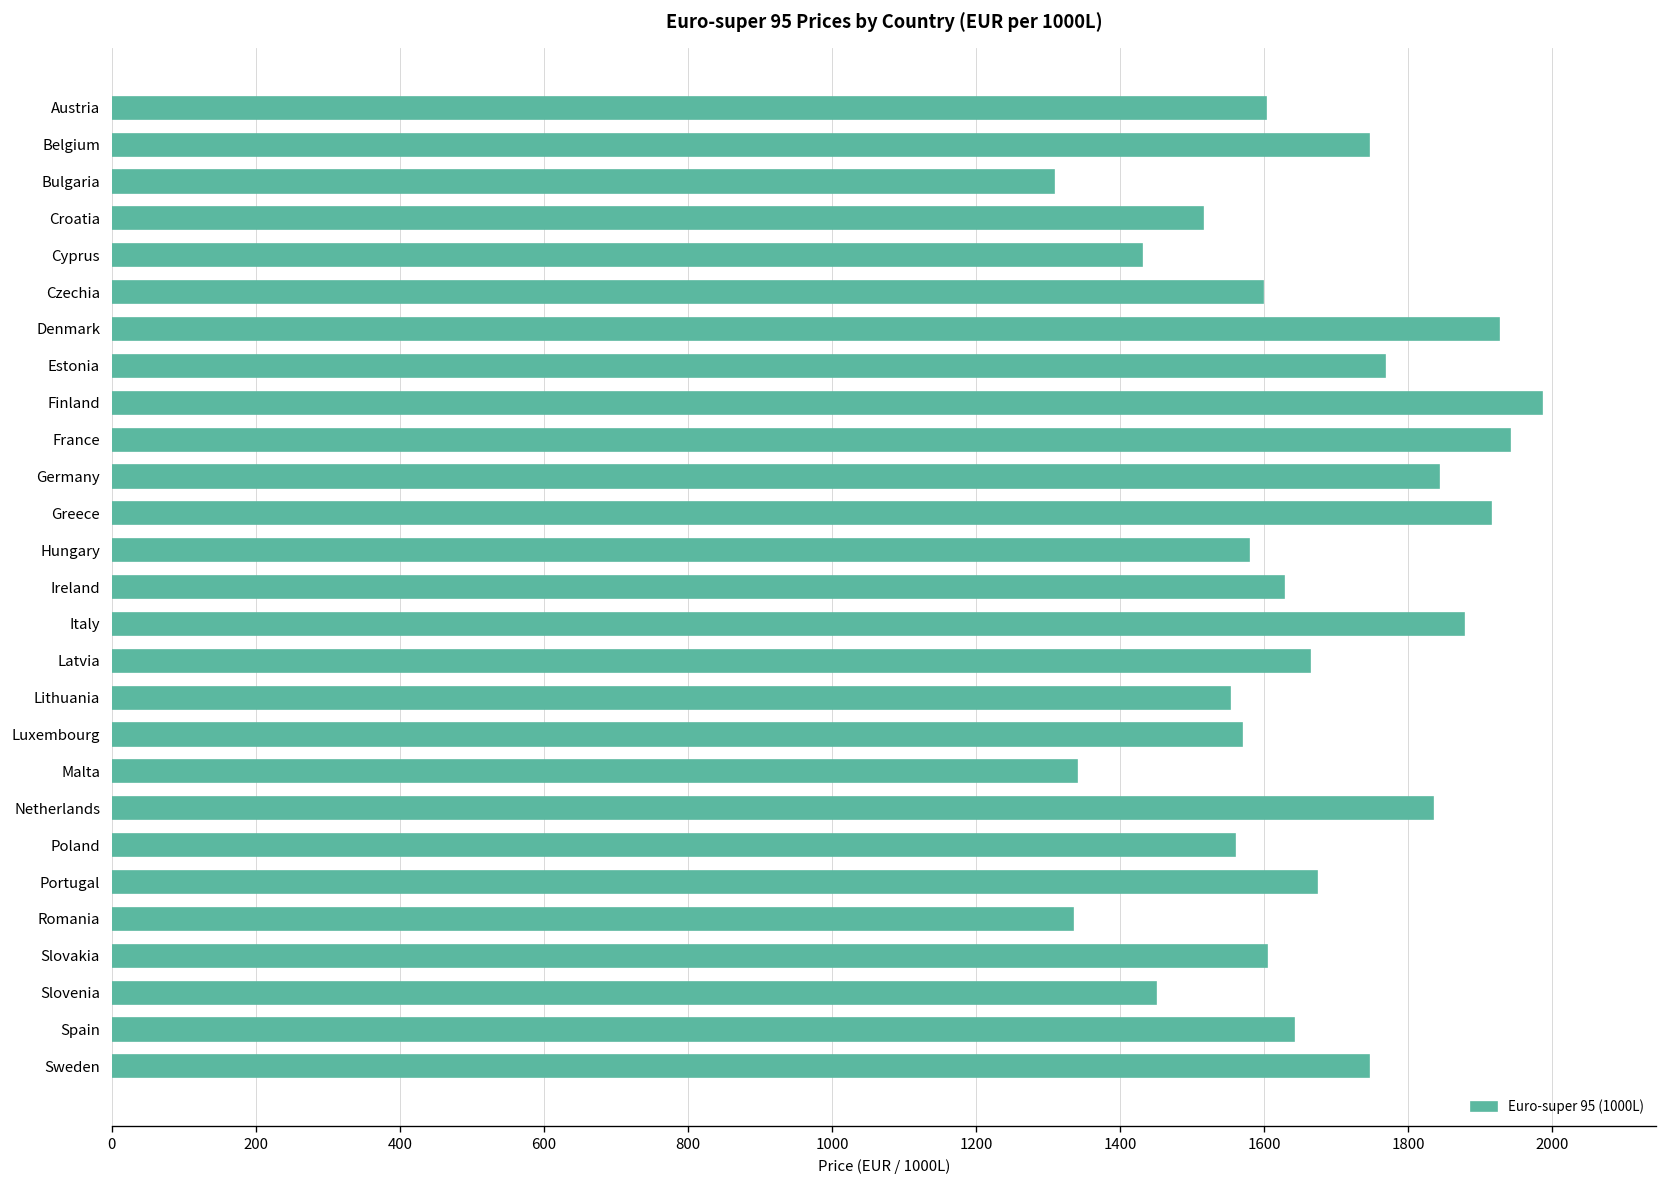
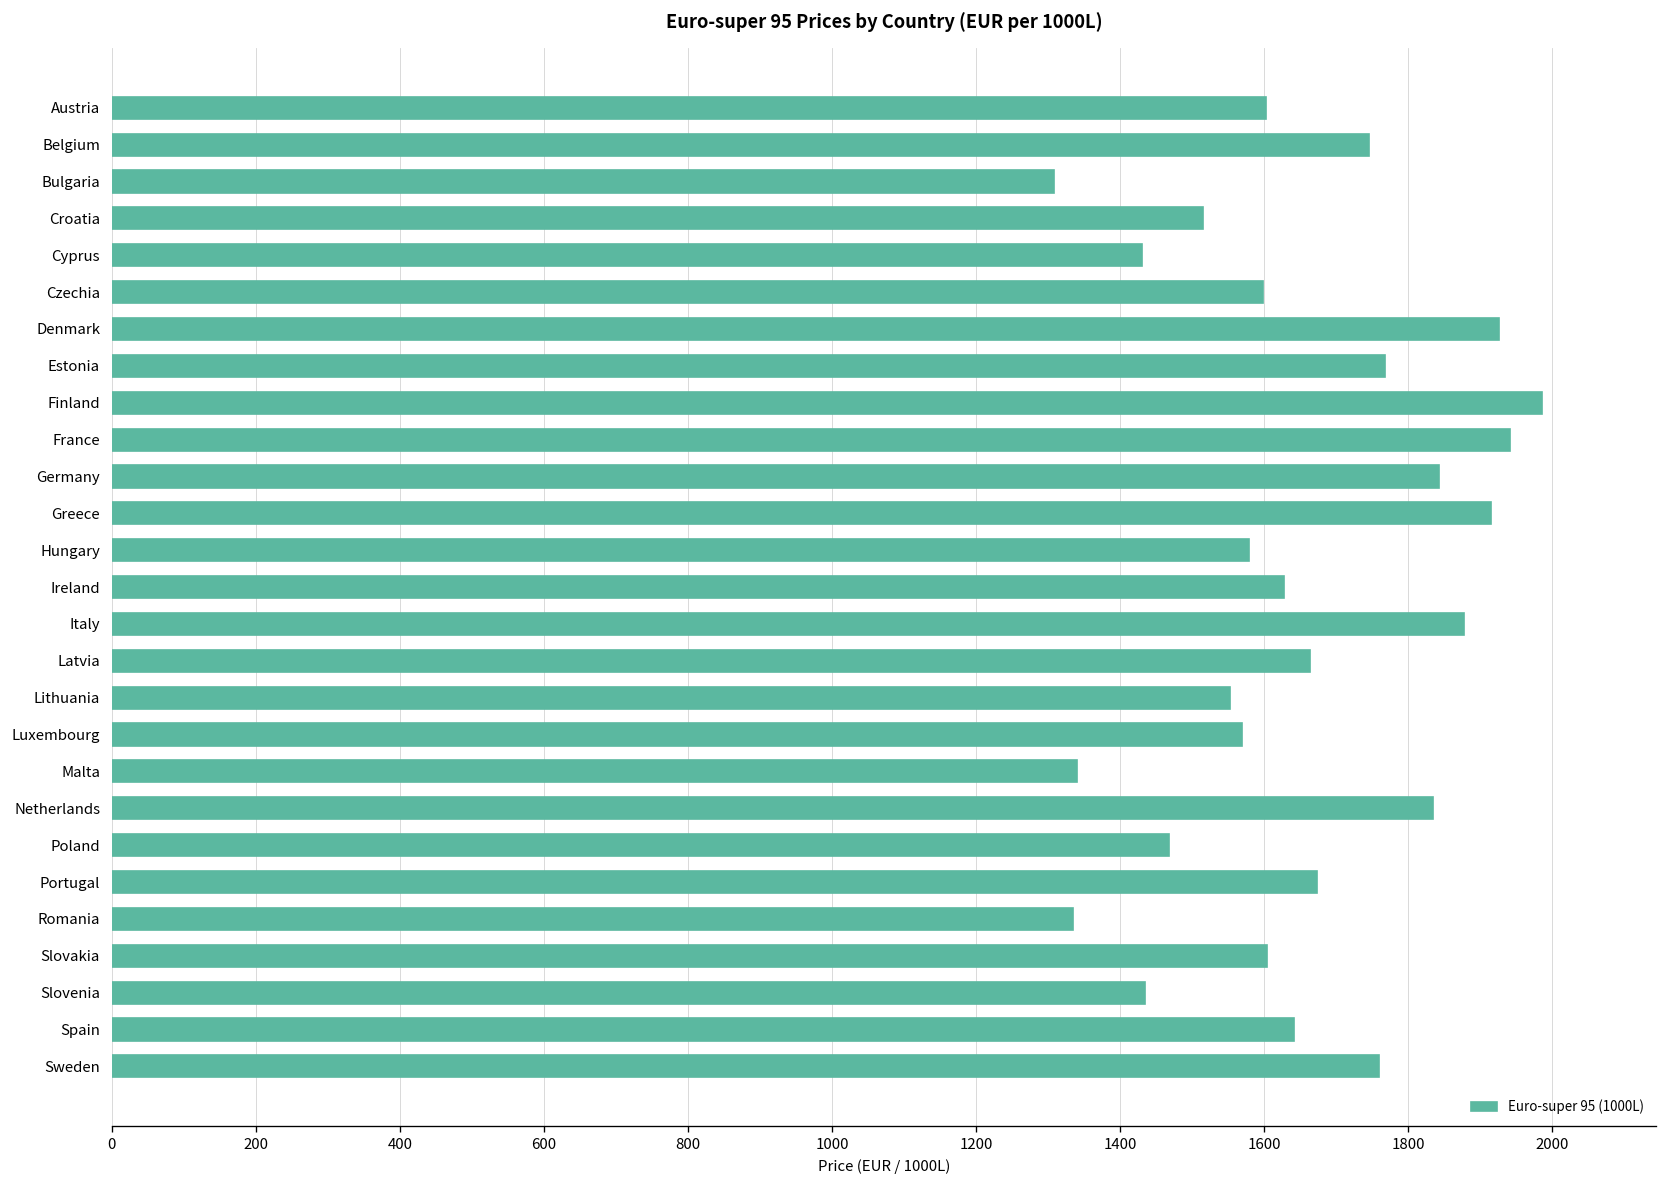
  {
    "Austria": 1600,
    "Belgium": 1740,
    "Bulgaria": 1310,
    "Croatia": 1520,
    "Cyprus": 1430,
    "Czechia": 1600,
    "Denmark": 1930,
    "Estonia": 1770,
    "Finland": 1990,
    "France": 1940,
    "Germany": 1840,
    "Greece": 1920,
    "Hungary": 1580,
    "Ireland": 1630,
    "Italy": 1880,
    "Latvia": 1660,
    "Lithuania": 1550,
    "Luxembourg": 1570,
    "Malta": 1340,
    "Netherlands": 1830,
-   "Poland": 1560,
+   "Poland": 1470,
    "Portugal": 1670,
    "Romania": 1330,
    "Slovakia": 1600,
-   "Slovenia": 1450,
+   "Slovenia": 1430,
    "Spain": 1640,
-   "Sweden": 1750
+   "Sweden": 1760
  }
